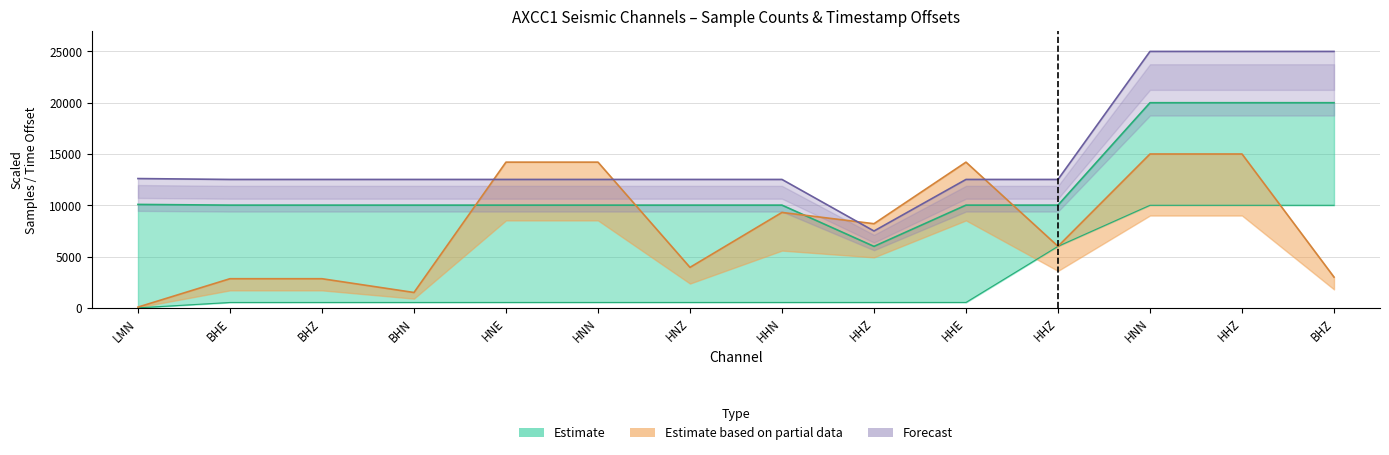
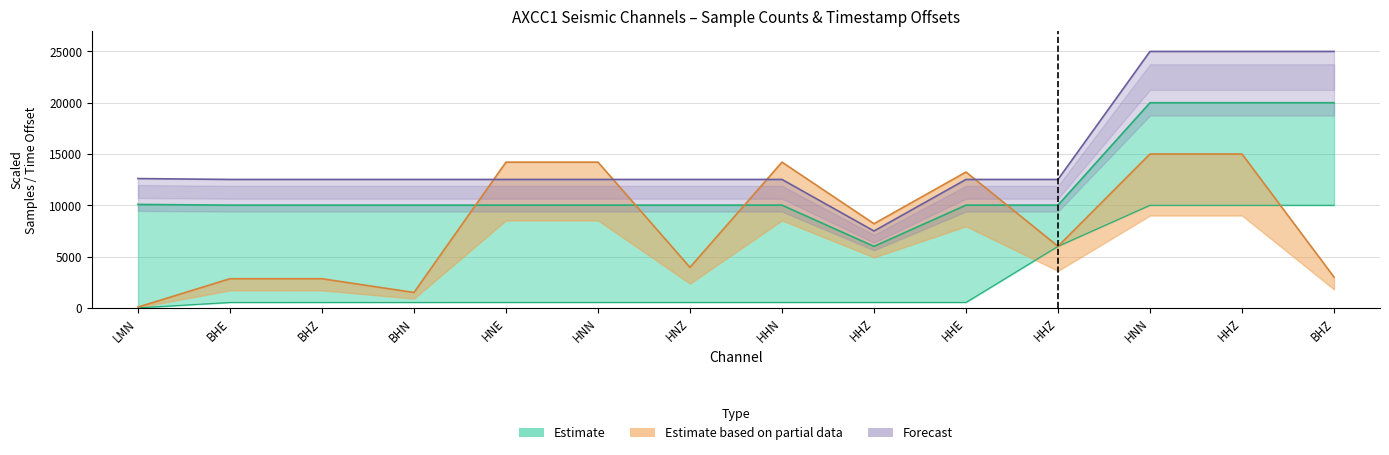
  {
    "Estimate based on partial data": {
      "BHE": 2800,
      "BHN": 1500,
      "HNE": 14200,
      "HNZ": 3900,
-     "HHN": 9300,
-     "HHE": 14200
+     "HHN": 14200,
+     "HHE": 13200
    }
  }
